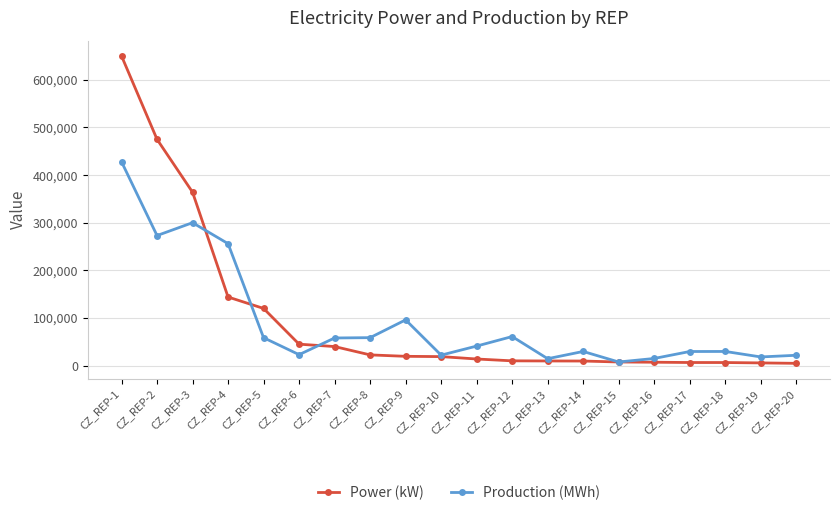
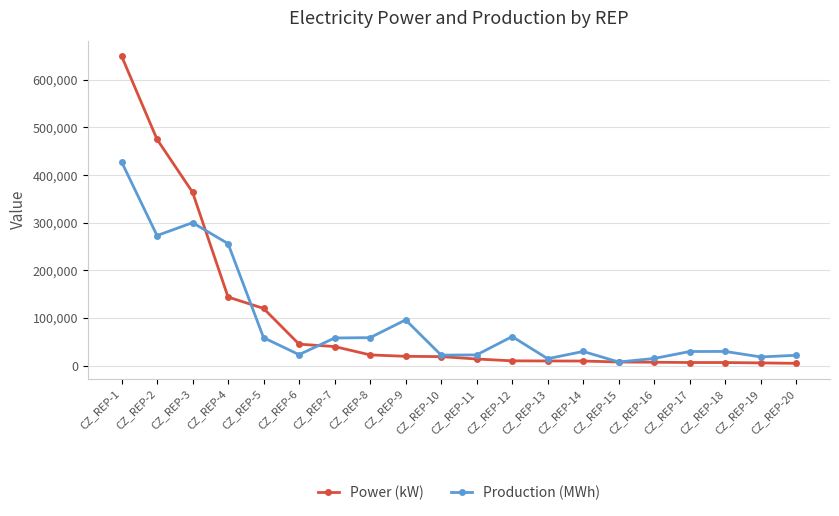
  {
    "Power (kW)": {
      "CZ_REP-1": "650,000",
      "CZ_REP-2": "480,000",
      "CZ_REP-3": "360,000",
      "CZ_REP-4": "140,000",
      "CZ_REP-5": "120,000",
      "CZ_REP-6": "50,000",
      "CZ_REP-7": "40,000",
      "CZ_REP-8": "20,000",
      "CZ_REP-9": "20,000",
      "CZ_REP-11": "10,000",
      "CZ_REP-12": "10,000",
      "CZ_REP-14": "10,000",
      "CZ_REP-16": "10,000",
      "CZ_REP-17": "10,000",
      "CZ_REP-18": "10,000",
      "CZ_REP-19": "10,000",
      "CZ_REP-20": "0"
    },
    "Production (MWh)": {
      "CZ_REP-1": "430,000",
      "CZ_REP-2": "270,000",
      "CZ_REP-3": "300,000",
      "CZ_REP-4": "260,000",
      "CZ_REP-5": "60,000",
      "CZ_REP-6": "20,000",
      "CZ_REP-7": "60,000",
      "CZ_REP-8": "60,000",
      "CZ_REP-9": "100,000",
-     "CZ_REP-11": "40,000",
+     "CZ_REP-11": "20,000",
      "CZ_REP-12": "60,000",
      "CZ_REP-14": "30,000",
      "CZ_REP-16": "20,000",
      "CZ_REP-17": "30,000",
      "CZ_REP-18": "30,000",
      "CZ_REP-19": "20,000",
      "CZ_REP-20": "20,000"
    }
  }
